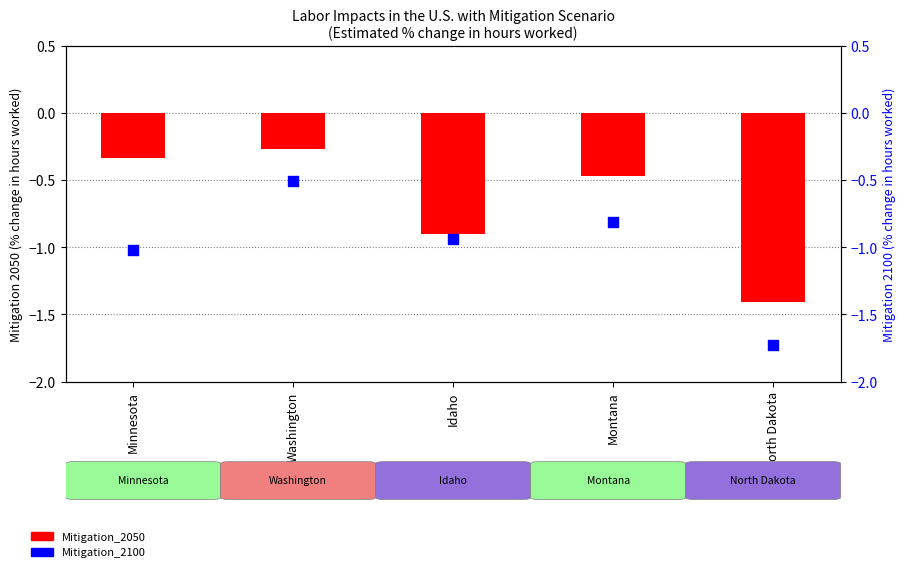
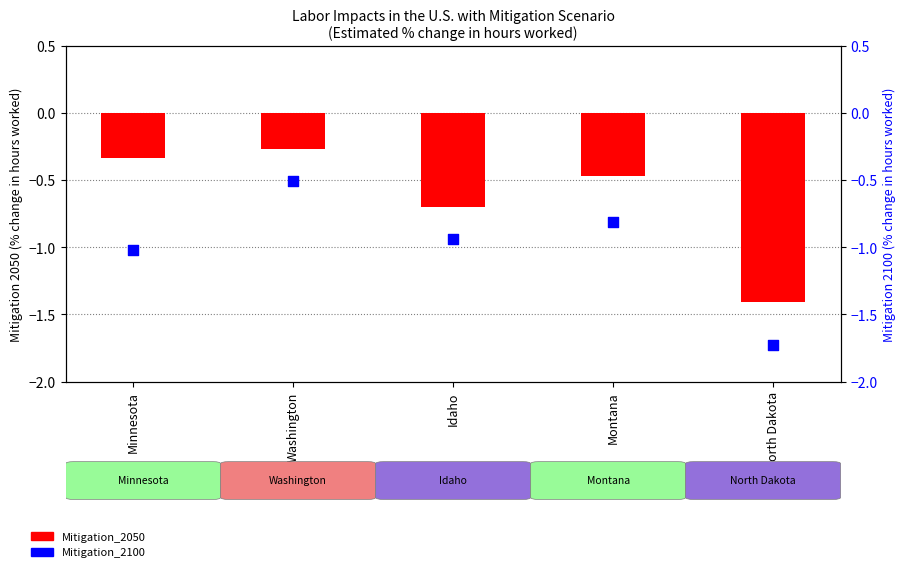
  {
    "Mitigation_2050": {
      "Minnesota": -0.34,
      "Washington": -0.27,
-     "Idaho": -0.9,
+     "Idaho": -0.7,
      "Montana": -0.47,
      "North Dakota": -1.4
    }
  }
